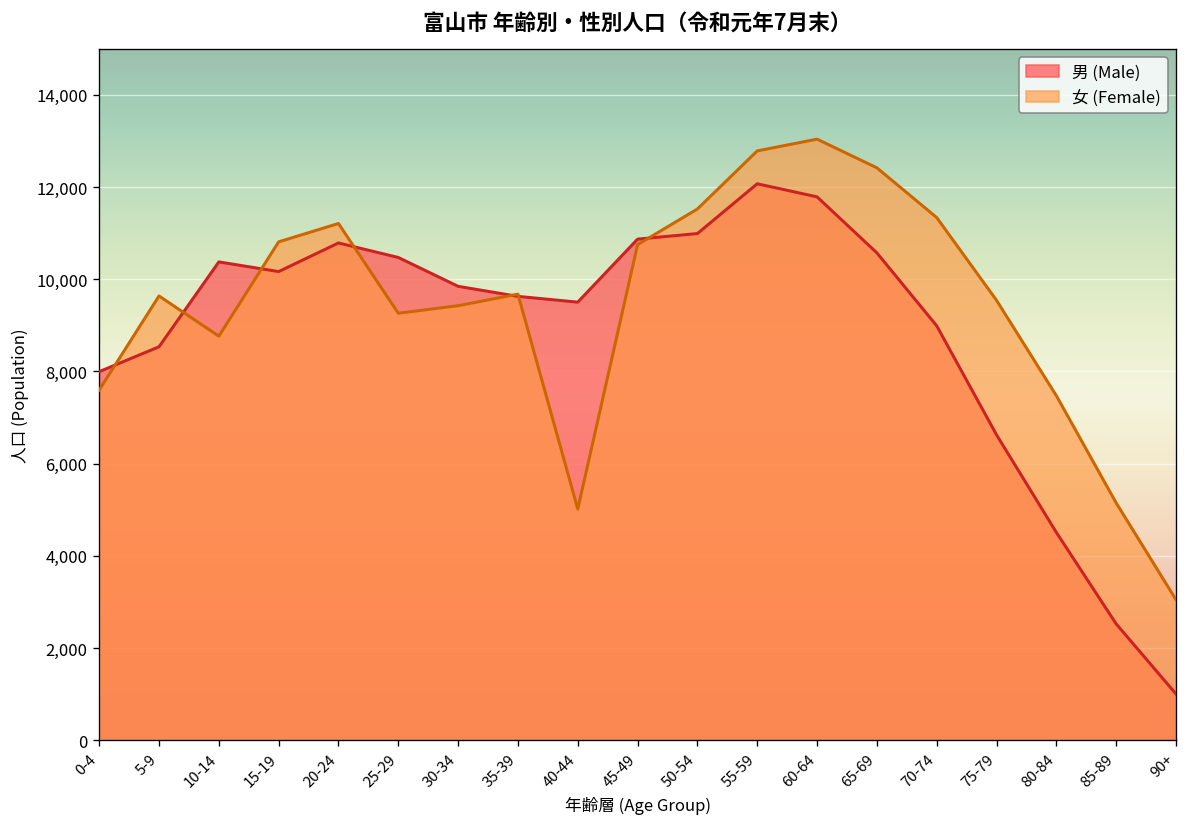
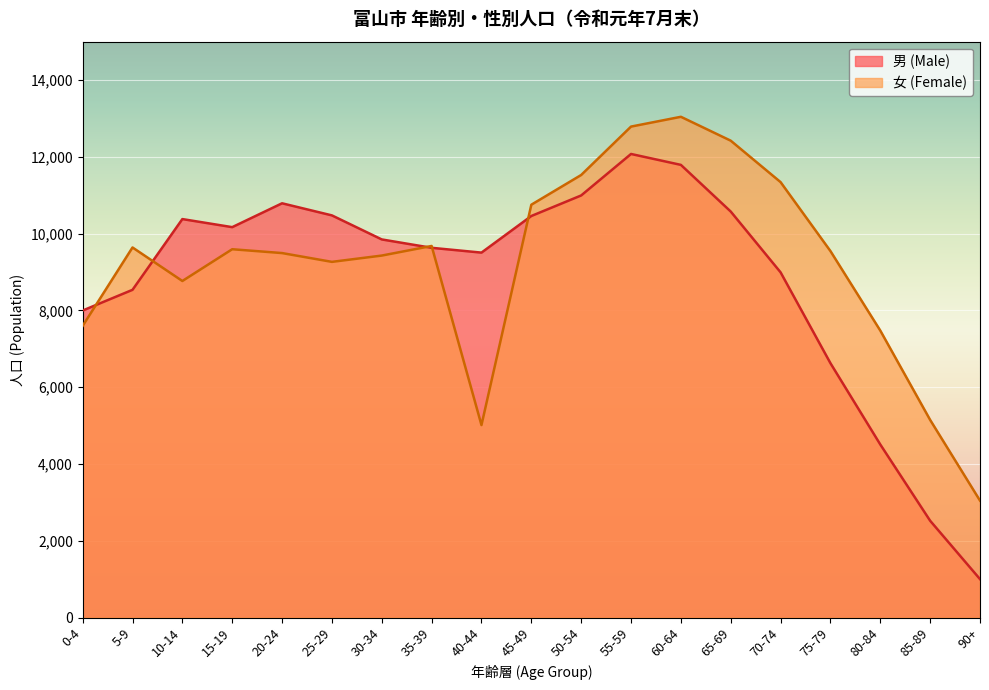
  {
    "男 (Male)": {
      "0-4": "8,000",
      "5-9": "8,500",
      "10-14": "10,400",
      "15-19": "10,200",
      "20-24": "10,800",
      "25-29": "10,500",
      "30-34": "9,800",
      "40-44": "9,500",
-     "45-49": "10,900",
+     "45-49": "10,500",
      "50-54": "11,000",
      "55-59": "12,100",
      "60-64": "11,800",
      "65-69": "10,600",
      "70-74": "9,000",
      "75-79": "6,600",
      "80-84": "4,500",
      "85-89": "2,500",
      "90+": "1,000"
    },
    "女 (Female)": {
      "0-4": "7,600",
      "5-9": "9,600",
      "10-14": "8,800",
-     "15-19": "10,800",
-     "20-24": "11,200",
+     "15-19": "9,600",
+     "20-24": "9,500",
      "25-29": "9,300",
      "30-34": "9,400",
      "40-44": "5,000",
      "45-49": "10,800",
      "50-54": "11,500",
      "55-59": "12,800",
      "60-64": "13,000",
      "65-69": "12,400",
      "70-74": "11,300",
      "75-79": "9,500",
      "80-84": "7,500",
      "85-89": "5,100",
      "90+": "3,000"
    }
  }
